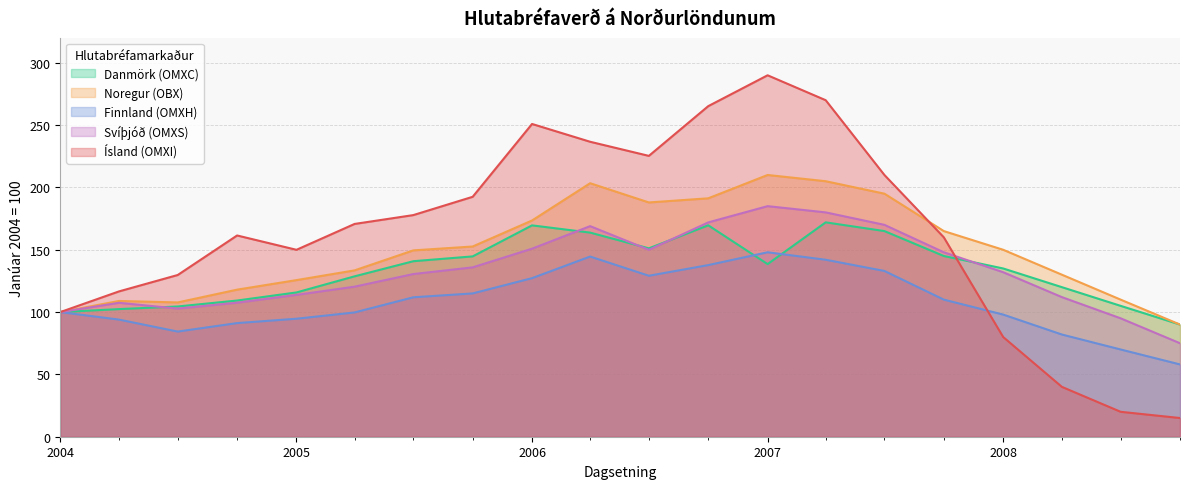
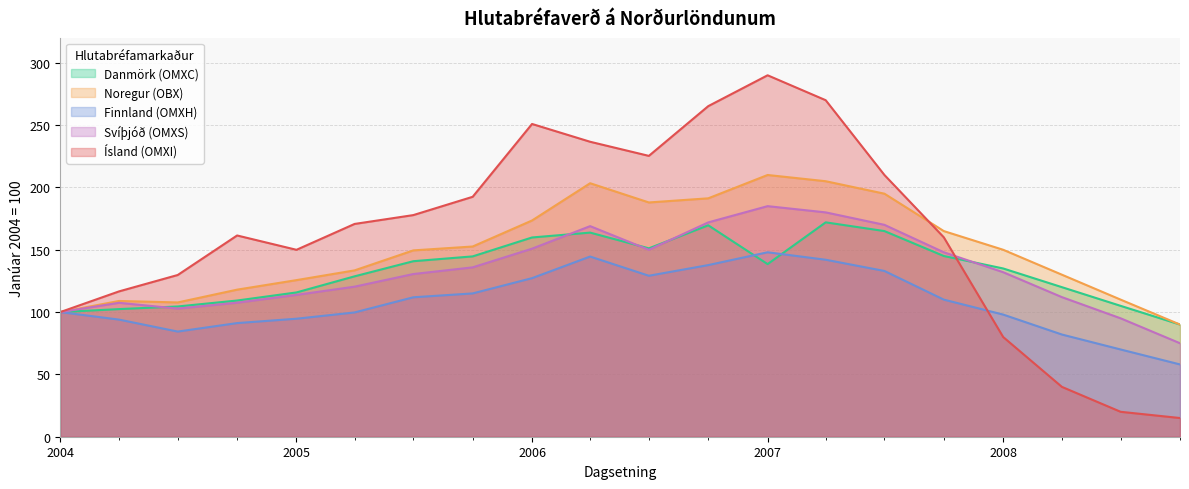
  {
    "Danmörk (OMXC)": {
-     "2006": 170,
+     "2006": 160,
      "2007": 139,
      "2008": 135
    }
  }
